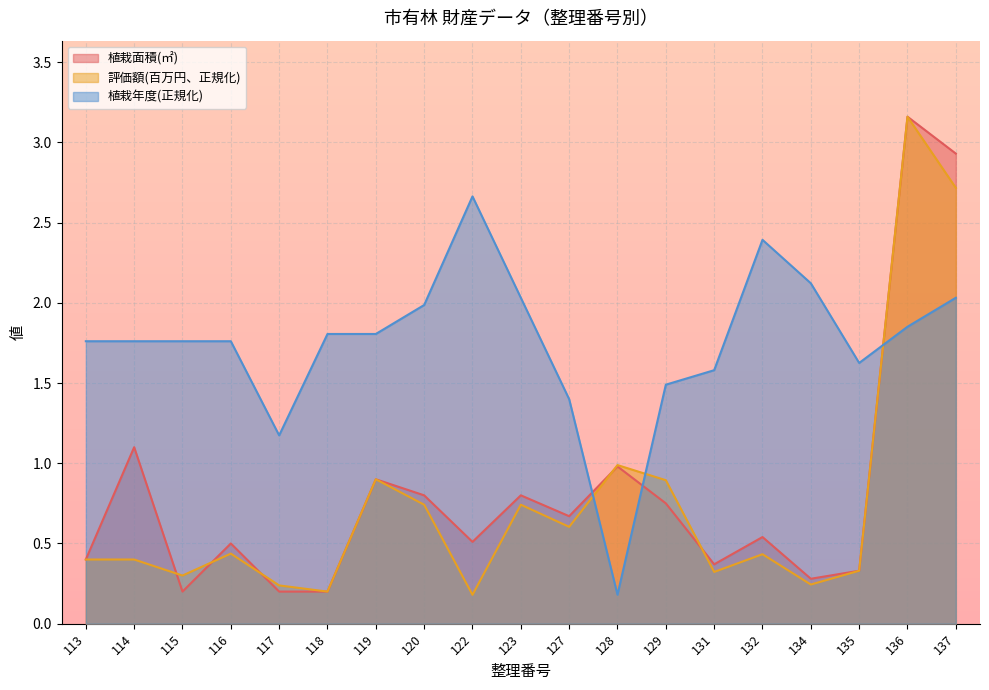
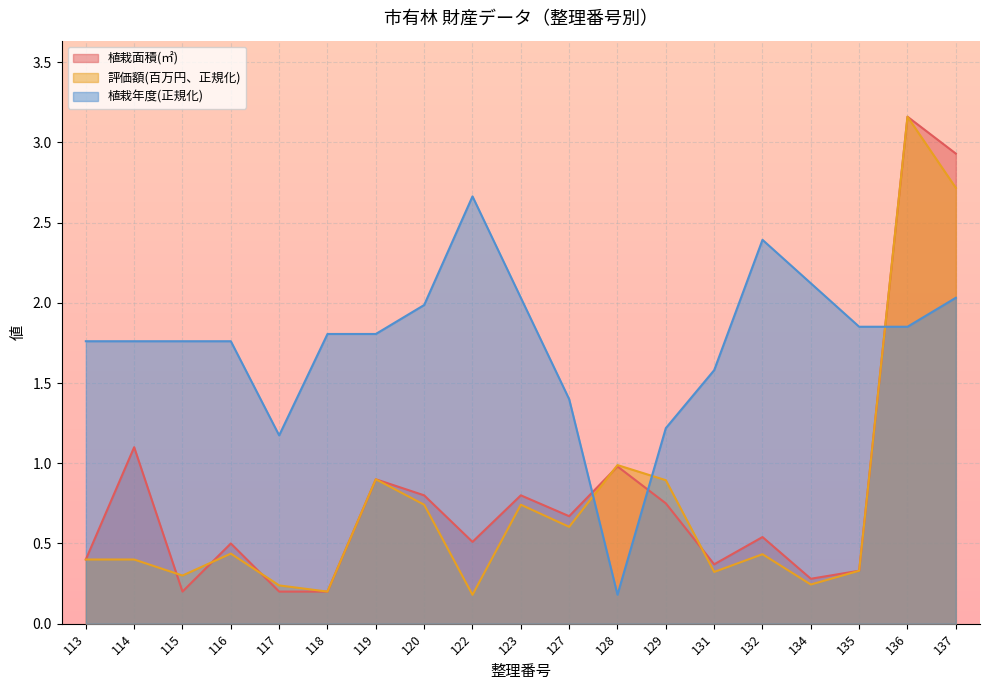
  {
    "植栽面積(㎡)": {
      "114": 1.10,
      "115": 0.20,
      "116": 0.50,
      "117": 0.20,
      "120": 0.80,
      "122": 0.51,
      "123": 0.80,
      "127": 0.67,
      "129": 0.75,
      "131": 0.37,
      "132": 0.54,
      "134": 0.28,
      "137": 2.93
    },
    "評価額(百万円、正規化)": {
      "114": 0.40,
      "115": 0.30,
      "116": 0.44,
      "117": 0.24,
      "120": 0.74,
      "122": 0.18,
      "123": 0.74,
      "127": 0.60,
      "129": 0.89,
      "131": 0.32,
      "132": 0.43,
      "134": 0.24,
      "137": 2.72
    },
    "植栽年度(正規化)": {
      "113": 1.76,
      "114": 1.76,
      "115": 1.76,
      "116": 1.76,
      "117": 1.17,
      "118": 1.81,
      "119": 1.81,
      "120": 1.99,
      "122": 2.66,
      "123": 2.03,
      "127": 1.40,
      "128": 0.18,
-     "129": 1.49,
+     "129": 1.22,
      "131": 1.58,
      "132": 2.39,
      "134": 2.12,
-     "135": 1.63,
+     "135": 1.85,
      "136": 1.85,
      "137": 2.03
    }
  }
